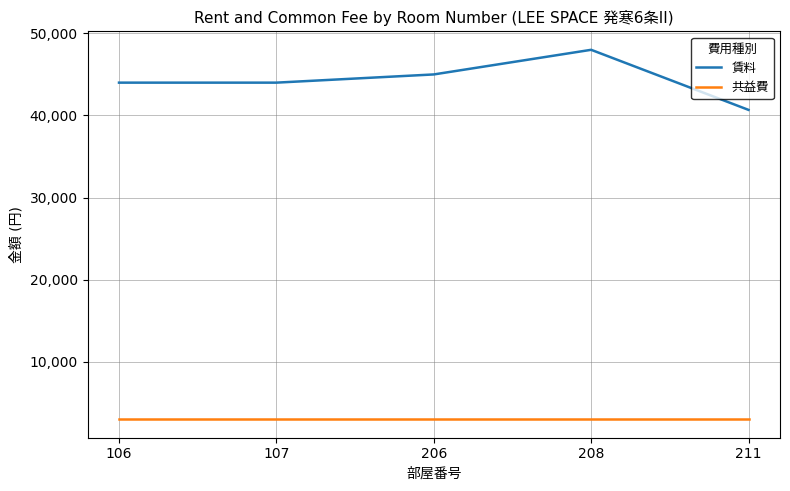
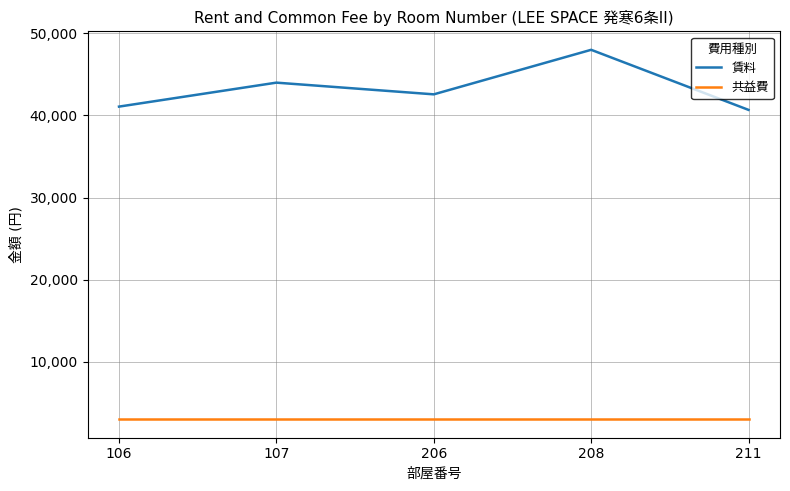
  {
    "賃料": {
-     "106": "44,000",
+     "106": "41,000",
      "107": "44,000",
-     "206": "45,000",
+     "206": "43,000",
      "208": "48,000",
      "211": "41,000"
    },
    "共益費": {
      "106": "3,000",
      "107": "3,000",
      "206": "3,000",
      "208": "3,000",
      "211": "3,000"
    }
  }
